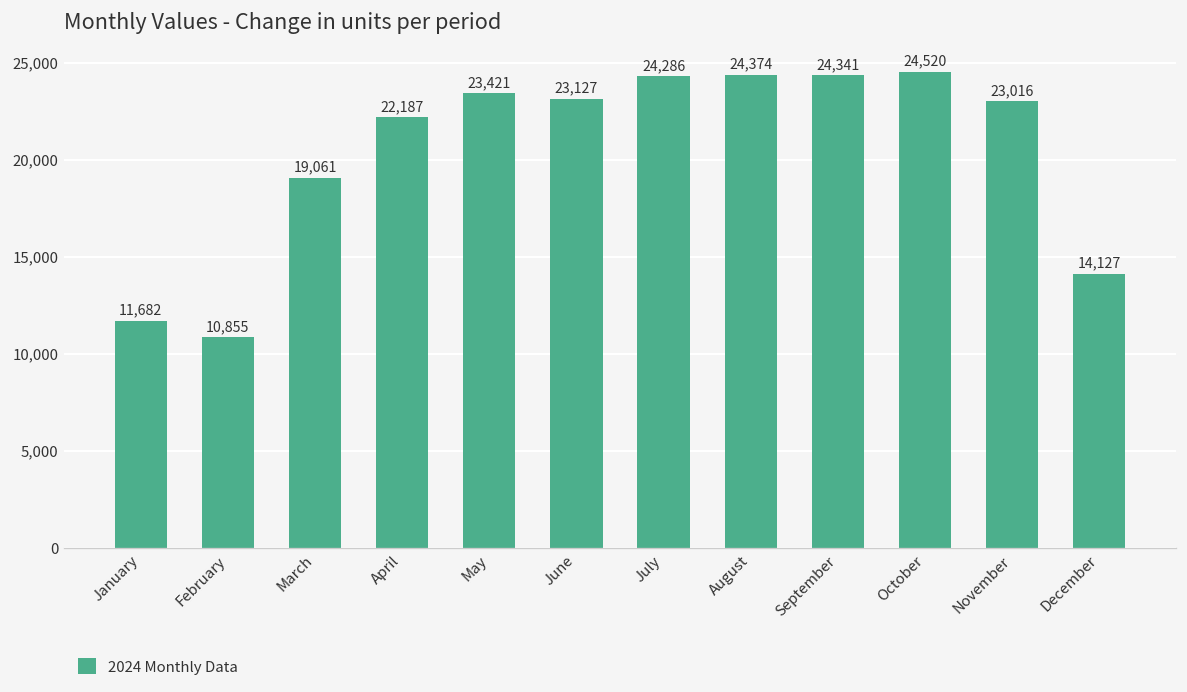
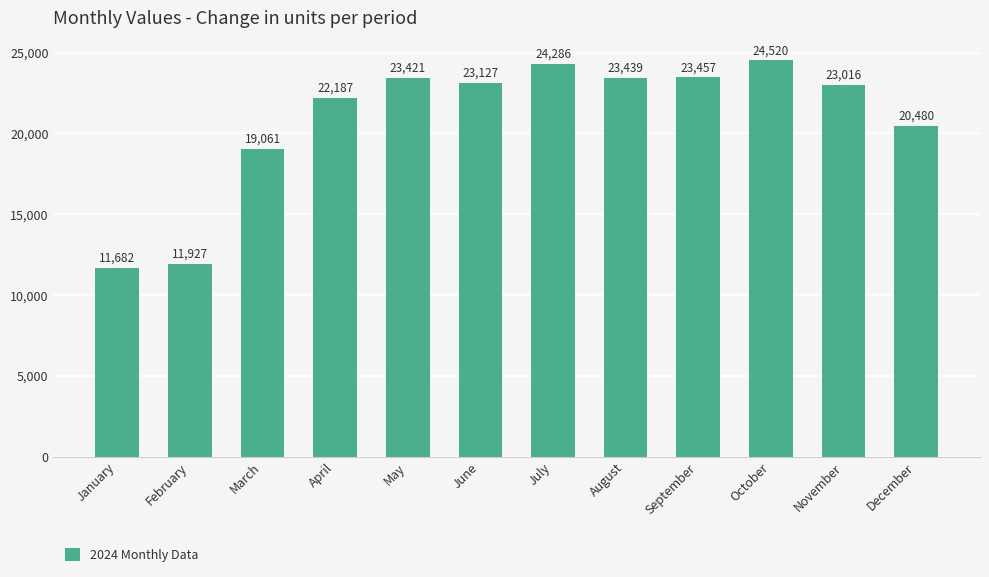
  {
    "January": "11,682",
-   "February": "10,855",
+   "February": "11,927",
    "March": "19,061",
    "April": "22,187",
    "May": "23,421",
    "June": "23,127",
    "July": "24,286",
-   "August": "24,374",
-   "September": "24,341",
+   "August": "23,439",
+   "September": "23,457",
    "October": "24,520",
    "November": "23,016",
-   "December": "14,127"
+   "December": "20,480"
  }
